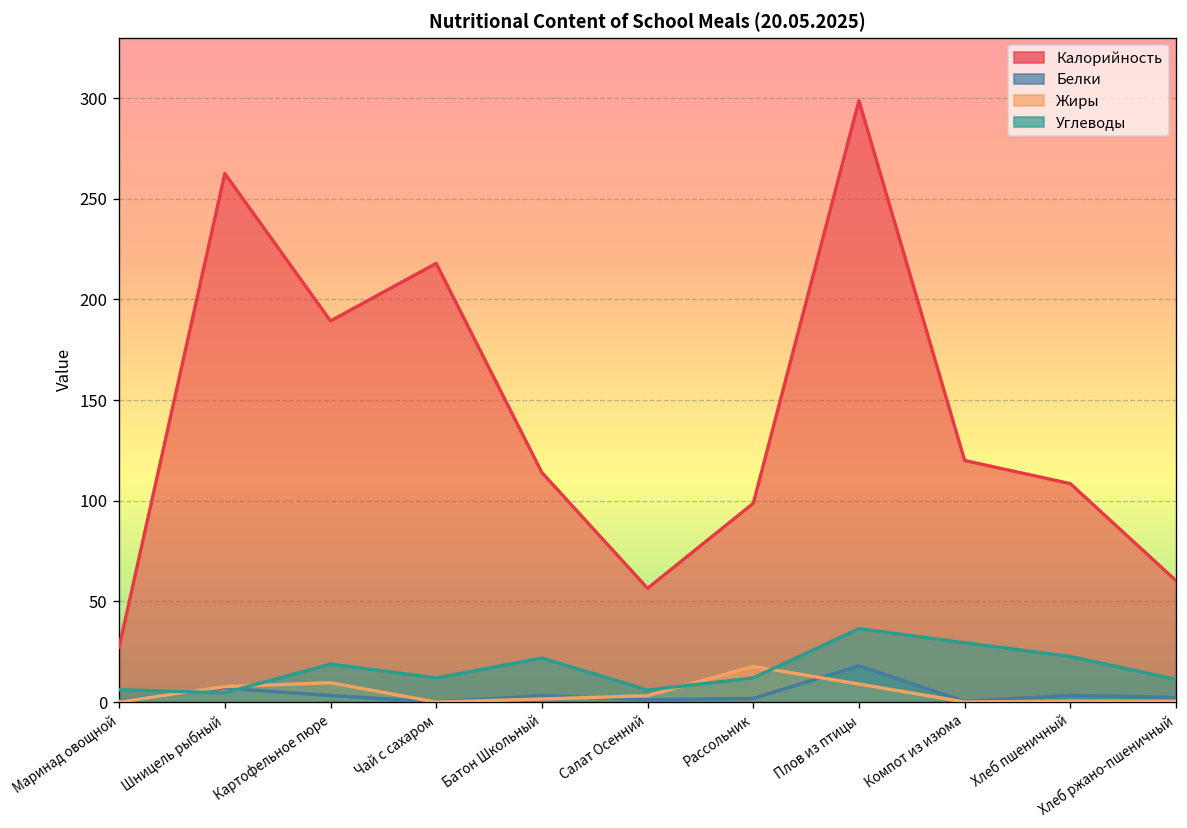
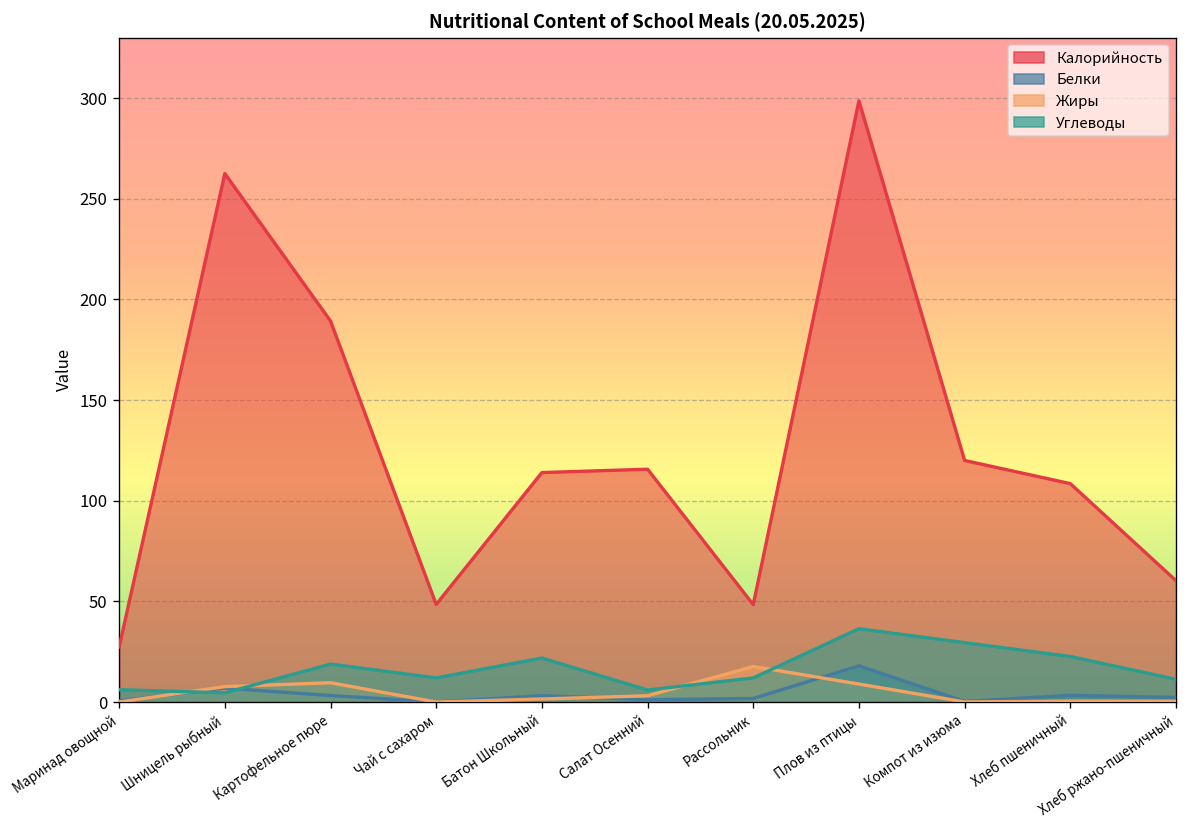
  {
    "Калорийность": {
      "Маринад овощной": 27,
      "Шницель рыбный": 263,
      "Картофельное пюре": 189,
-     "Чай с сахаром": 218,
+     "Чай с сахаром": 49,
      "Батон Школьный": 114,
-     "Салат Осенний": 57,
-     "Рассольник": 99,
+     "Салат Осенний": 116,
+     "Рассольник": 48,
      "Плов из птицы": 299,
      "Компот из изюма": 120,
      "Хлеб пшеничный": 109,
      "Хлеб ржано-пшеничный": 60
    },
    "Жиры": {
      "Картофельное пюре": 10,
      "Батон Школьный": 2,
      "Салат Осенний": 3,
      "Рассольник": 18,
      "Плов из птицы": 9,
      "Хлеб пшеничный": 1,
      "Хлеб ржано-пшеничный": 0
    }
  }
